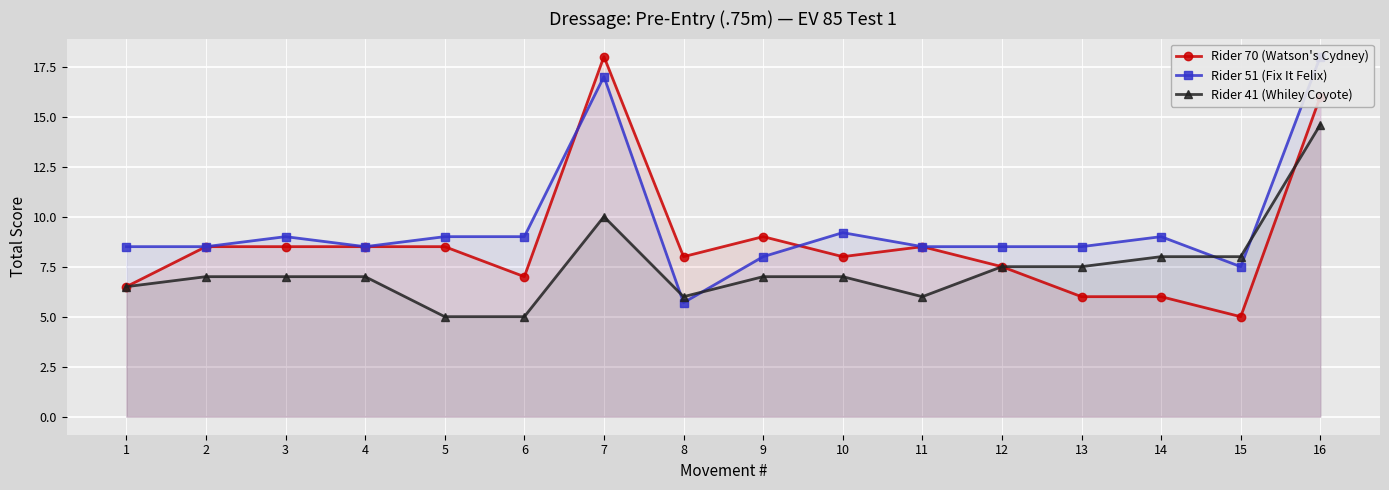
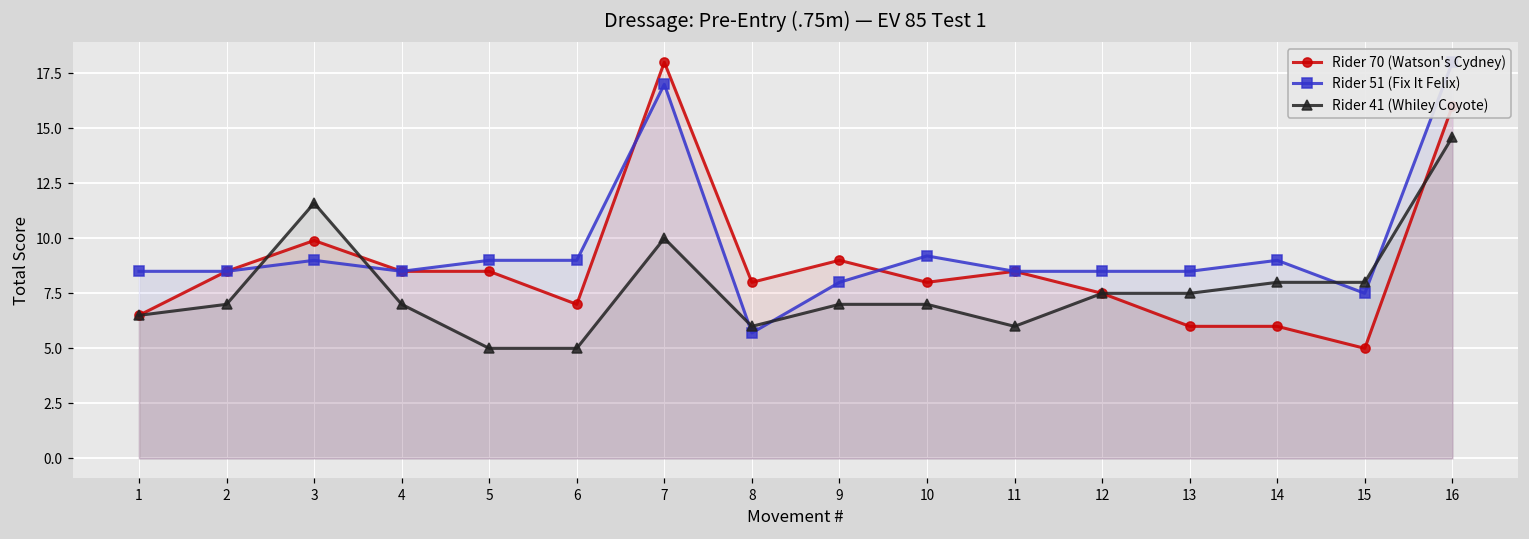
  {
    "Rider 70 (Watson's Cydney)": {
-     "3": 8.5,
+     "3": 9.9,
      "5": 8.5,
      "6": 7.0,
      "7": 18.0,
      "8": 8.0,
      "9": 9.0,
      "10": 8.0,
      "13": 6.0,
      "14": 6.0,
      "15": 5.0
    },
    "Rider 51 (Fix It Felix)": {
      "1": 8.5,
      "3": 9.0,
      "5": 9.0,
      "6": 9.0,
      "7": 17.0,
      "8": 5.7,
      "9": 8.0,
      "10": 9.2,
      "12": 8.5,
      "13": 8.5,
      "14": 9.0,
      "15": 7.5
    },
    "Rider 41 (Whiley Coyote)": {
      "2": 7.0,
-     "3": 7.0,
+     "3": 11.6,
      "4": 7.0,
      "5": 5.0,
      "6": 5.0,
      "7": 10.0,
      "8": 6.0,
      "9": 7.0,
      "10": 7.0,
      "11": 6.0,
      "13": 7.5,
      "14": 8.0,
      "15": 8.0,
      "16": 14.6
    }
  }
